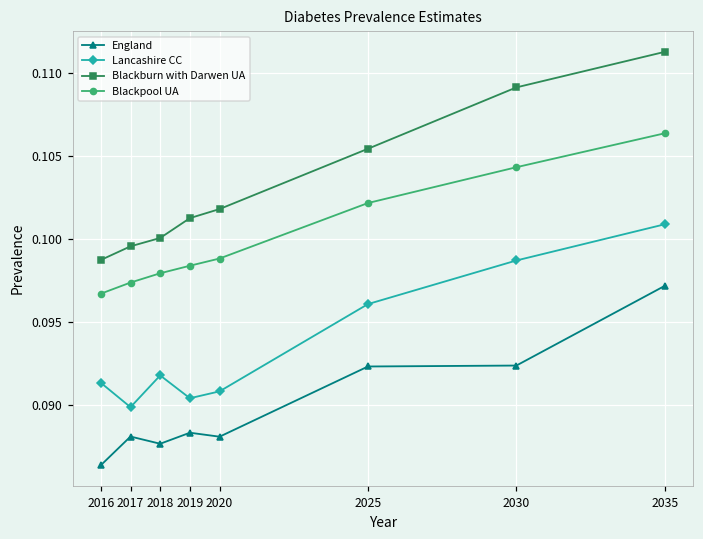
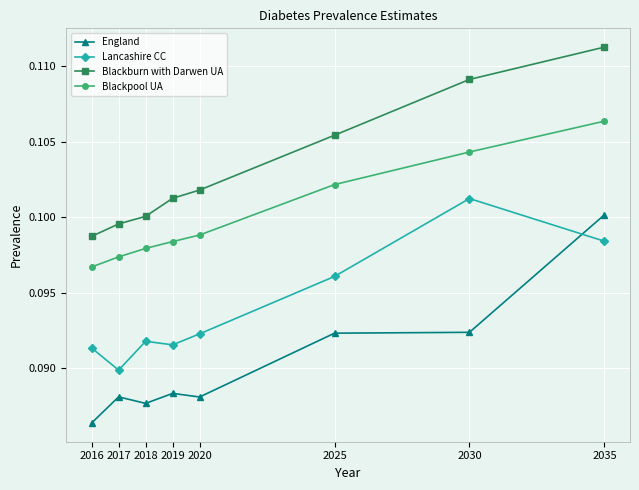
  {
    "England": {
      "2016": 0.0864,
      "2017": 0.0881,
      "2018": 0.0877,
      "2019": 0.0883,
      "2020": 0.0881,
      "2025": 0.0923,
      "2030": 0.0924,
-     "2035": 0.0972
+     "2035": 0.1002
    },
    "Lancashire CC": {
      "2016": 0.0913,
      "2017": 0.0899,
      "2018": 0.0918,
-     "2019": 0.0904,
-     "2020": 0.0908,
+     "2019": 0.0916,
+     "2020": 0.0923,
      "2025": 0.0961,
-     "2030": 0.0987,
-     "2035": 0.1009
+     "2030": 0.1012,
+     "2035": 0.0984
    }
  }
